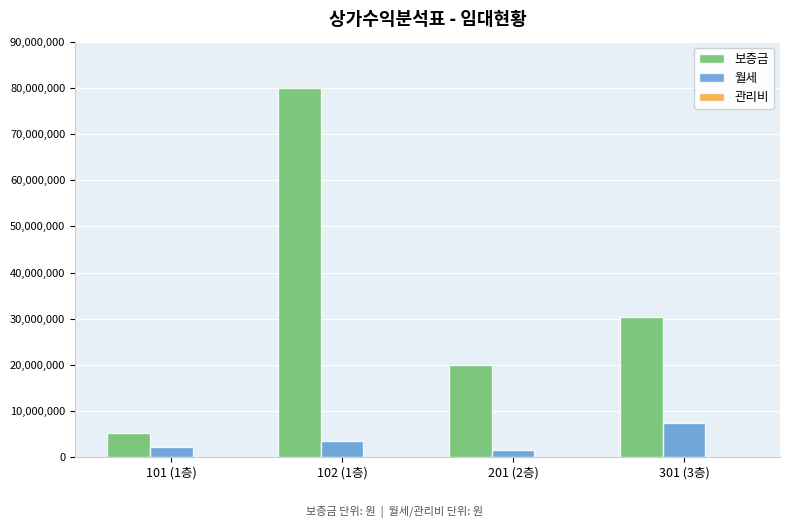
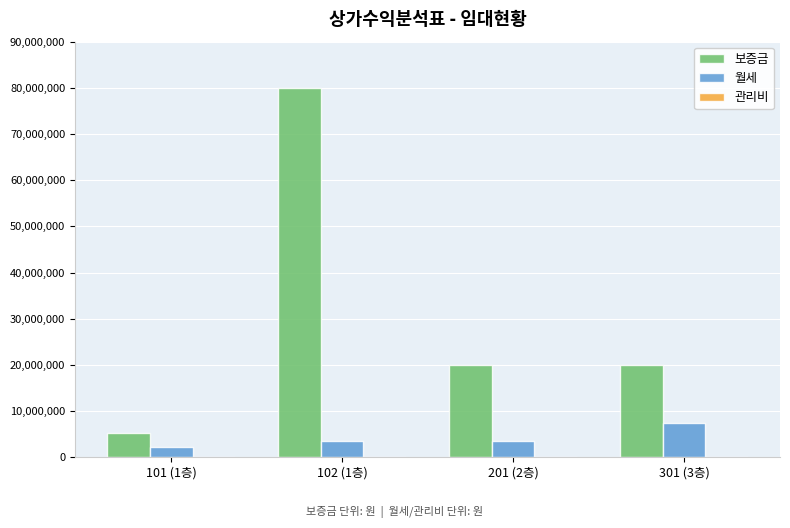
  {
    "보증금": {
      "101 (1층)": "5,000,000",
      "102 (1층)": "80,000,000",
      "201 (2층)": "20,000,000",
-     "301 (3층)": "30,000,000"
+     "301 (3층)": "20,000,000"
    },
    "월세": {
      "101 (1층)": "2,000,000",
      "102 (1층)": "4,000,000",
-     "201 (2층)": "2,000,000",
+     "201 (2층)": "4,000,000",
      "301 (3층)": "7,000,000"
    }
  }
